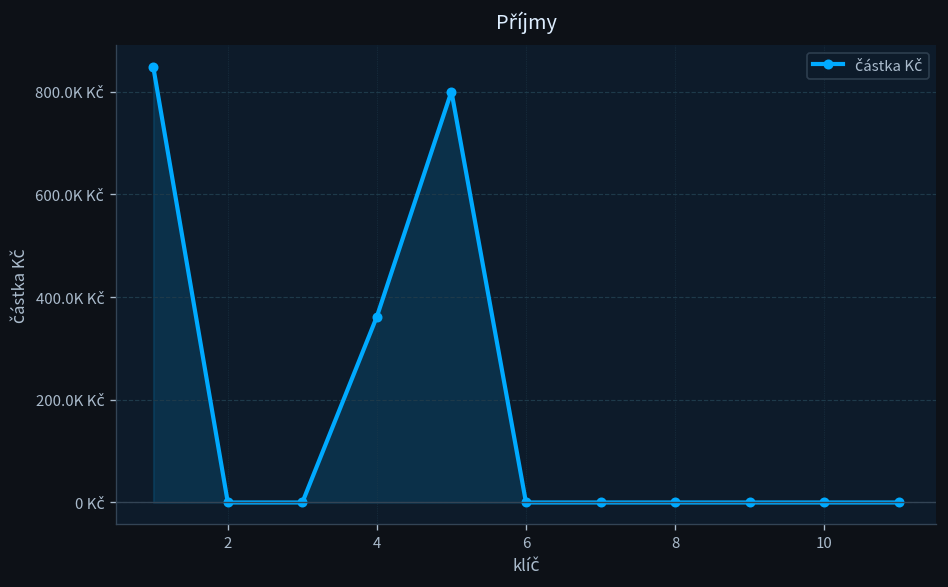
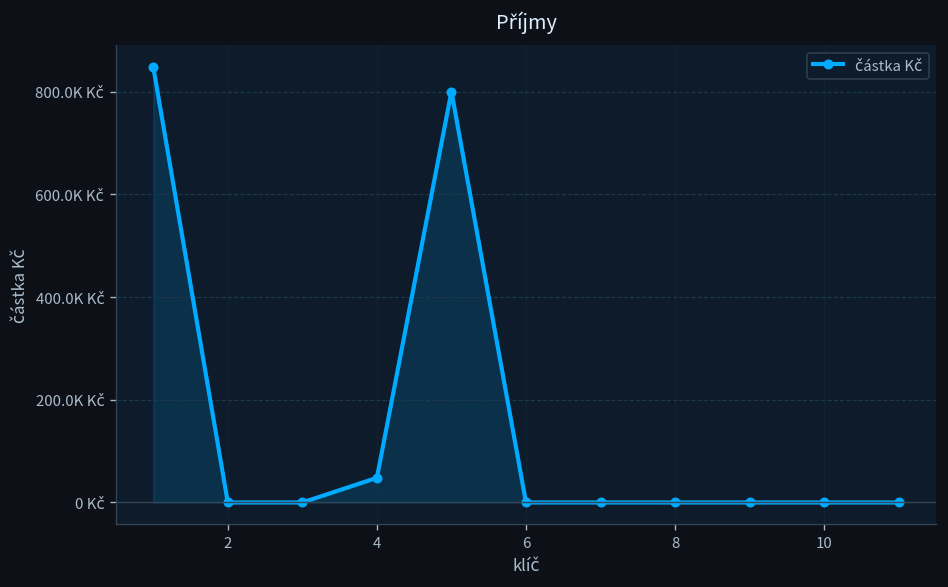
  {
    "2": "0K Kč",
-   "4": "360K Kč",
+   "4": "50K Kč",
    "6": "0K Kč",
    "8": "0K Kč",
    "10": "0K Kč"
  }
